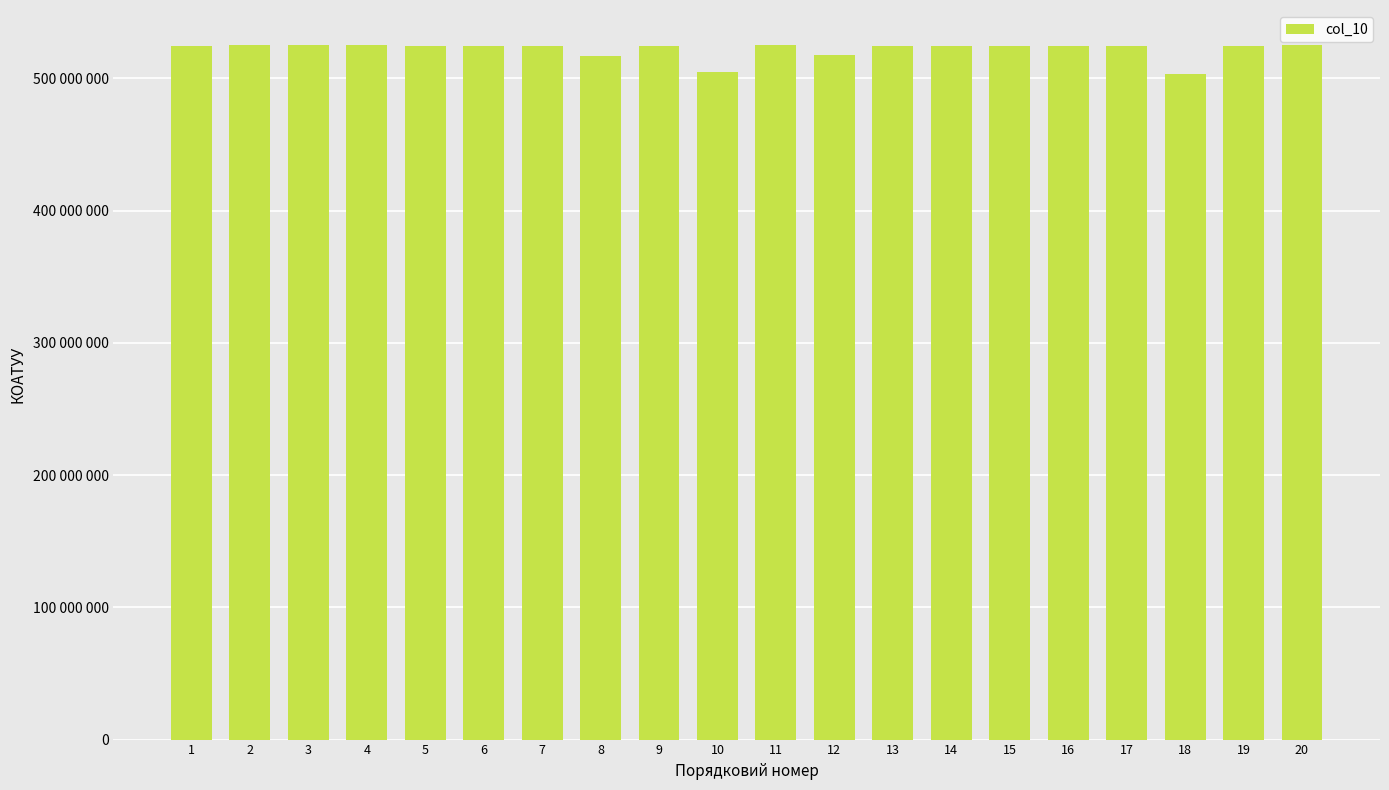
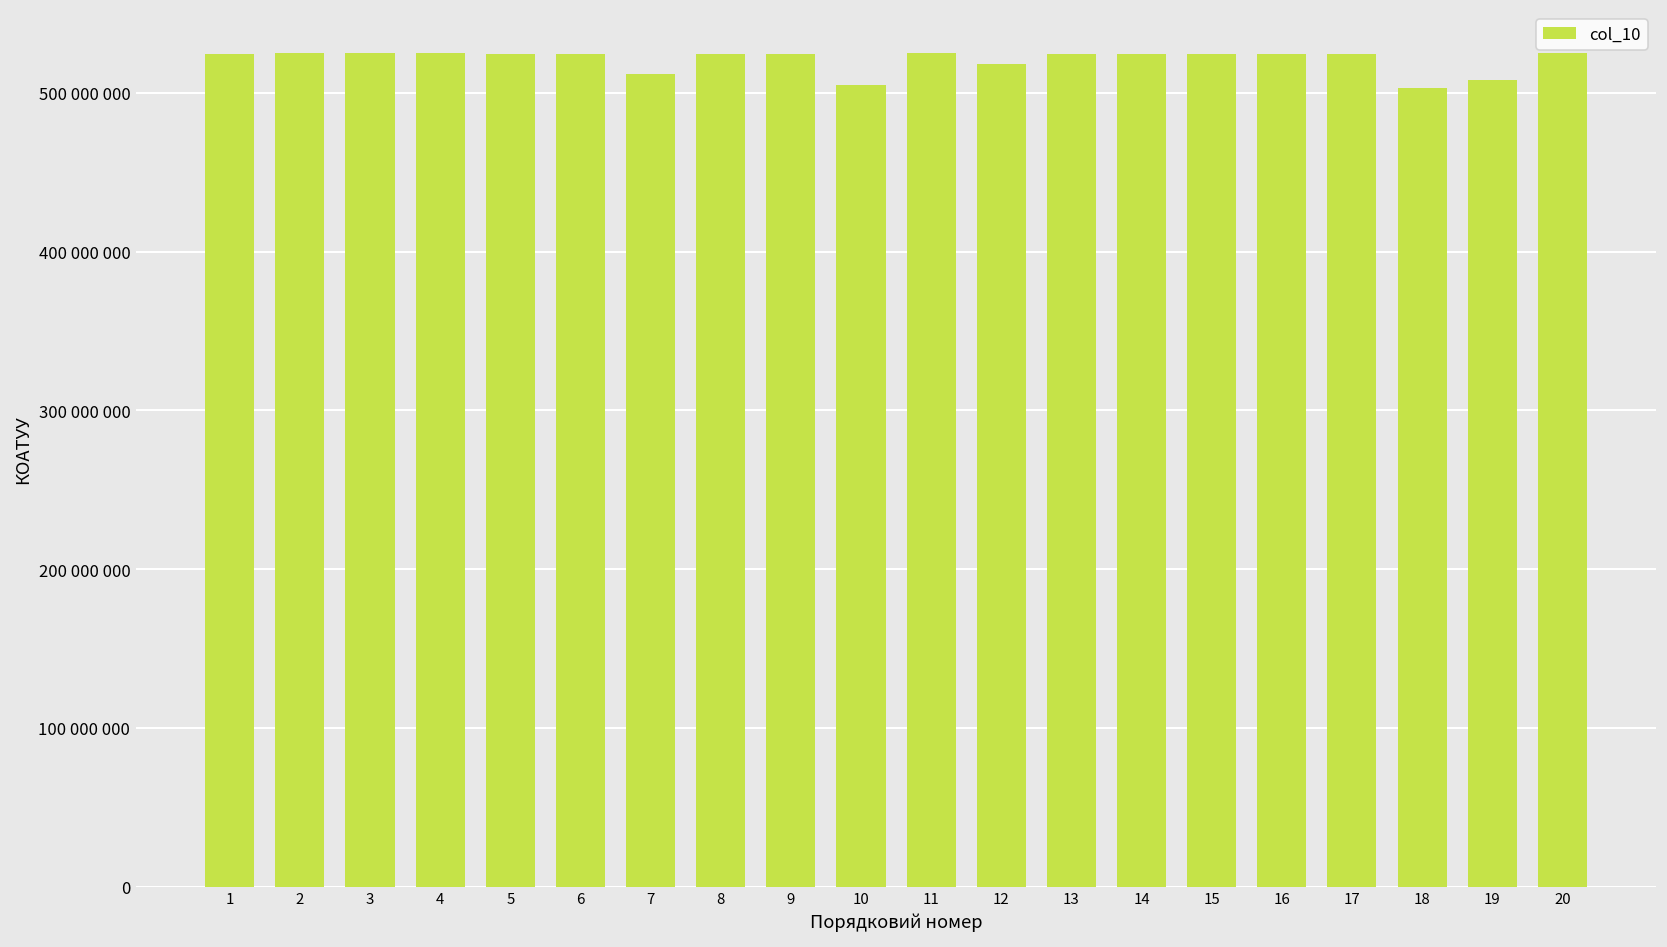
  {
    "1": 524000000,
    "2": 525000000,
    "3": 525000000,
    "4": 525000000,
    "5": 524000000,
    "6": 524000000,
-   "7": 525000000,
-   "8": 517000000,
+   "7": 512000000,
+   "8": 525000000,
    "9": 525000000,
    "10": 505000000,
    "11": 525000000,
    "12": 518000000,
    "13": 524000000,
    "14": 524000000,
    "15": 525000000,
    "16": 525000000,
    "17": 525000000,
    "18": 503000000,
-   "19": 524000000,
+   "19": 508000000,
    "20": 525000000
  }
